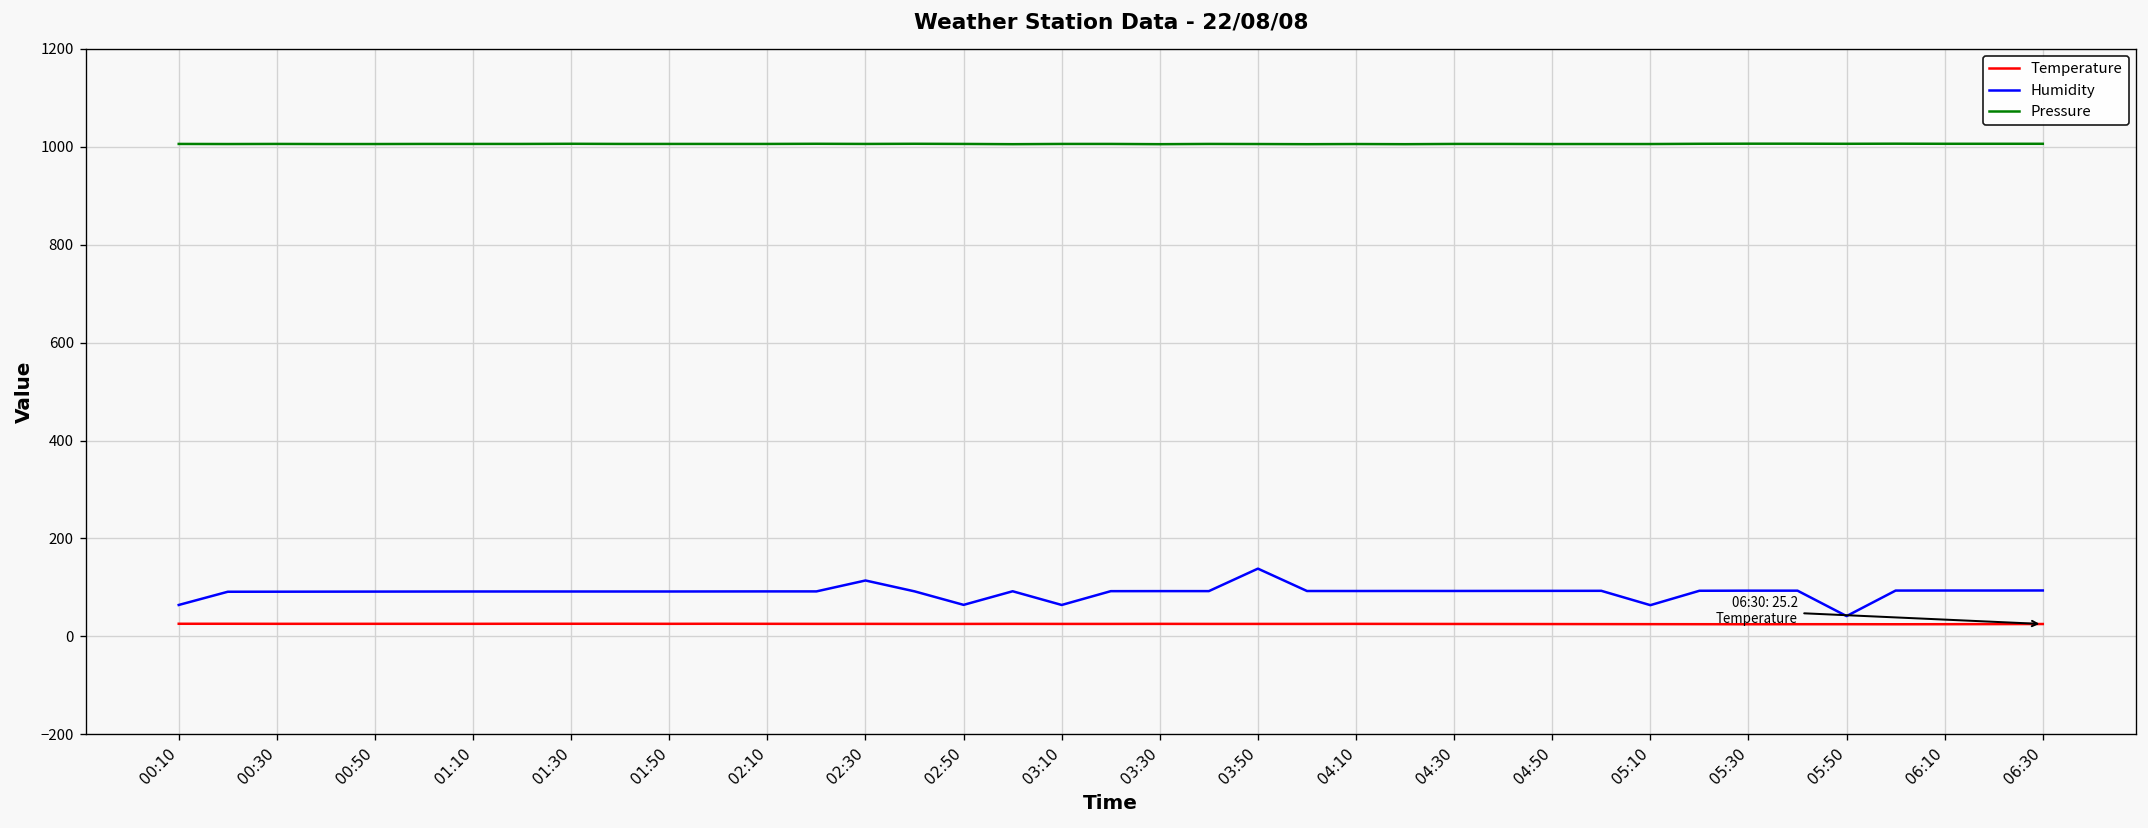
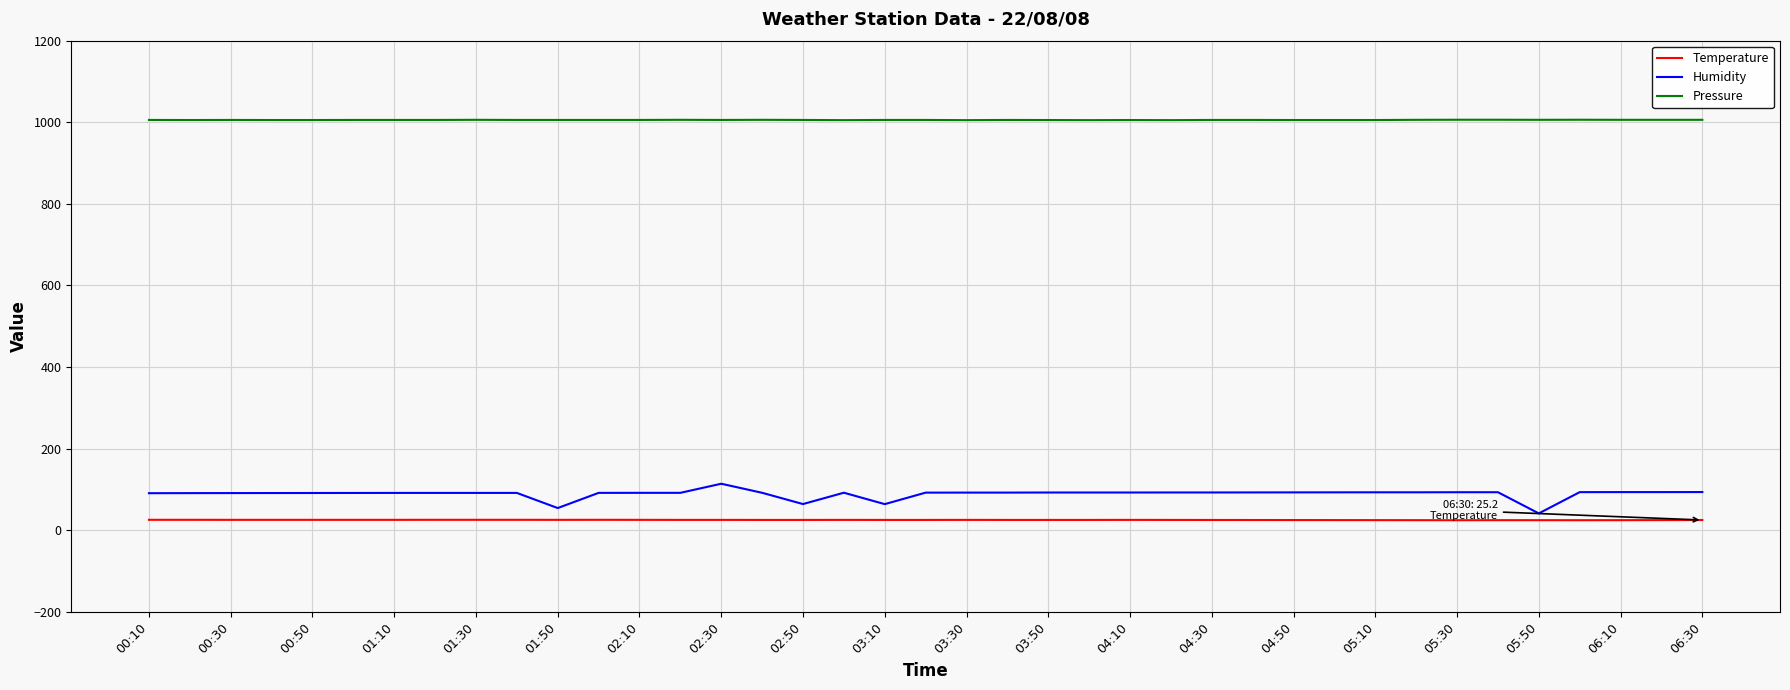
  {
    "Temperature": {
      "00:10": 30,
      "00:30": 30,
      "00:50": 30,
      "01:10": 30,
      "01:30": 30,
      "01:50": 30,
      "02:10": 30,
      "02:30": 30,
      "02:50": 30,
      "03:10": 30,
      "03:30": 30,
      "03:50": 30,
      "04:10": 30,
      "04:30": 30,
      "04:50": 30,
      "05:10": 20,
      "06:30": 30
    },
    "Humidity": {
-     "00:10": 60,
+     "00:10": 90,
      "00:30": 90,
      "00:50": 90,
      "01:10": 90,
      "01:30": 90,
-     "01:50": 90,
+     "01:50": 50,
      "02:10": 90,
      "02:30": 110,
      "02:50": 60,
      "03:10": 60,
      "03:30": 90,
-     "03:50": 140,
+     "03:50": 90,
      "04:10": 90,
      "04:30": 90,
      "04:50": 90,
-     "05:10": 60,
+     "05:10": 90,
      "05:30": 90,
      "06:10": 90,
      "06:30": 90
    },
    "Pressure": {
      "00:10": 1010,
      "00:30": 1010,
      "00:50": 1010,
      "01:10": 1010,
      "01:30": 1010,
      "01:50": 1010,
      "02:10": 1010,
      "02:30": 1010,
      "02:50": 1010,
      "03:10": 1010,
      "03:30": 1010,
      "03:50": 1010,
      "04:10": 1010,
      "04:30": 1010,
      "04:50": 1010,
      "05:10": 1010,
      "05:30": 1010,
      "05:50": 1010,
      "06:10": 1010,
      "06:30": 1010
    }
  }
